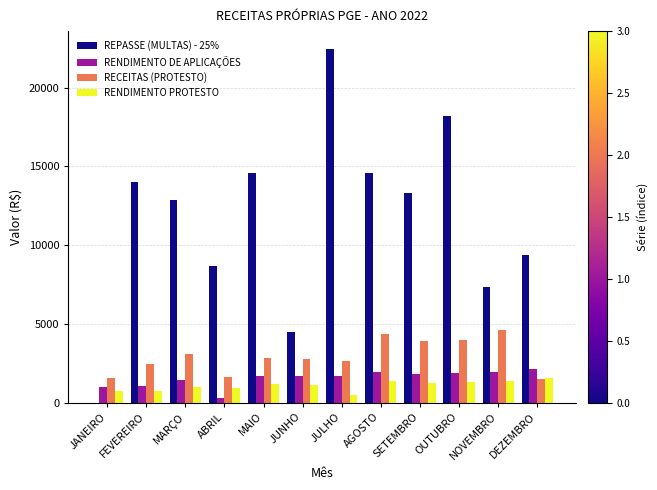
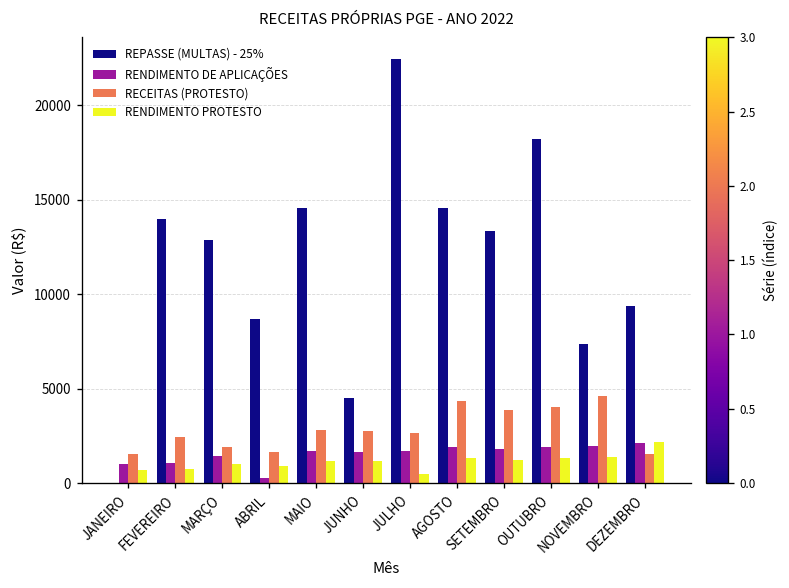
  {
    "REPASSE (MULTAS) - 25%": {
      "JANEIRO": 0,
      "FEVEREIRO": 14000,
      "MARÇO": 12800,
      "ABRIL": 8700,
      "MAIO": 14600,
      "JUNHO": 4500,
      "JULHO": 22500,
      "AGOSTO": 14600,
      "SETEMBRO": 13300,
      "OUTUBRO": 18200,
      "NOVEMBRO": 7300,
      "DEZEMBRO": 9400
    },
    "RENDIMENTO DE APLICAÇÕES": {
      "JANEIRO": 1000,
      "FEVEREIRO": 1000,
      "MARÇO": 1400,
      "ABRIL": 300,
      "MAIO": 1700,
      "JUNHO": 1700,
      "JULHO": 1700,
      "AGOSTO": 1900,
      "SETEMBRO": 1800,
      "OUTUBRO": 1900,
      "NOVEMBRO": 1900,
      "DEZEMBRO": 2100
    },
    "RECEITAS (PROTESTO)": {
      "JANEIRO": 1600,
      "FEVEREIRO": 2400,
-     "MARÇO": 3100,
+     "MARÇO": 1900,
      "ABRIL": 1600,
      "MAIO": 2800,
      "JUNHO": 2800,
      "JULHO": 2600,
      "AGOSTO": 4300,
      "SETEMBRO": 3900,
      "OUTUBRO": 4000,
      "NOVEMBRO": 4600,
      "DEZEMBRO": 1500
    },
    "RENDIMENTO PROTESTO": {
      "JANEIRO": 700,
      "FEVEREIRO": 700,
      "MARÇO": 1000,
      "ABRIL": 900,
      "MAIO": 1200,
      "JUNHO": 1100,
      "JULHO": 500,
      "AGOSTO": 1300,
      "SETEMBRO": 1200,
      "OUTUBRO": 1300,
      "NOVEMBRO": 1400,
-     "DEZEMBRO": 1500
+     "DEZEMBRO": 2200
    }
  }
